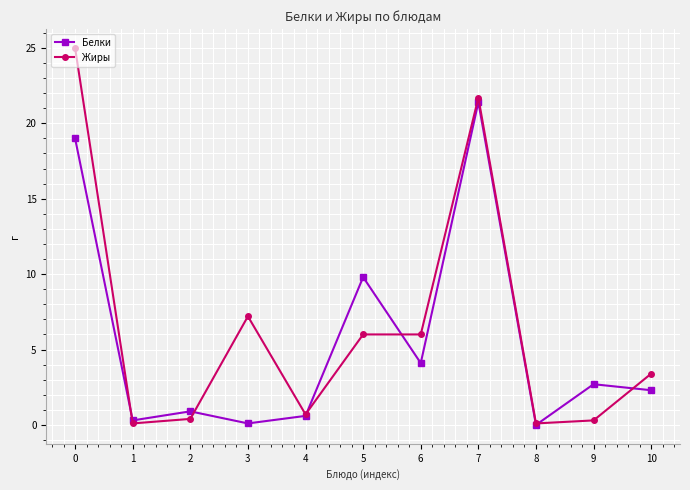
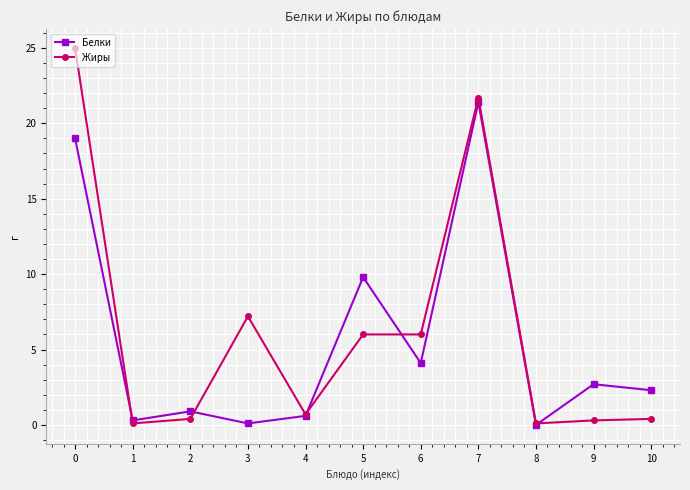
  {
    "Белки": {
      "0": 19.0,
      "1": 0.3,
      "2": 0.9,
      "3": 0.1,
      "5": 9.8,
      "6": 4.1,
      "7": 21.4,
      "9": 2.7,
      "10": 2.3
    },
    "Жиры": {
      "1": 0.1,
      "2": 0.4,
      "3": 7.2,
      "5": 6.0,
      "6": 6.0,
      "7": 21.7,
      "9": 0.3,
-     "10": 3.4
+     "10": 0.4
    }
  }
